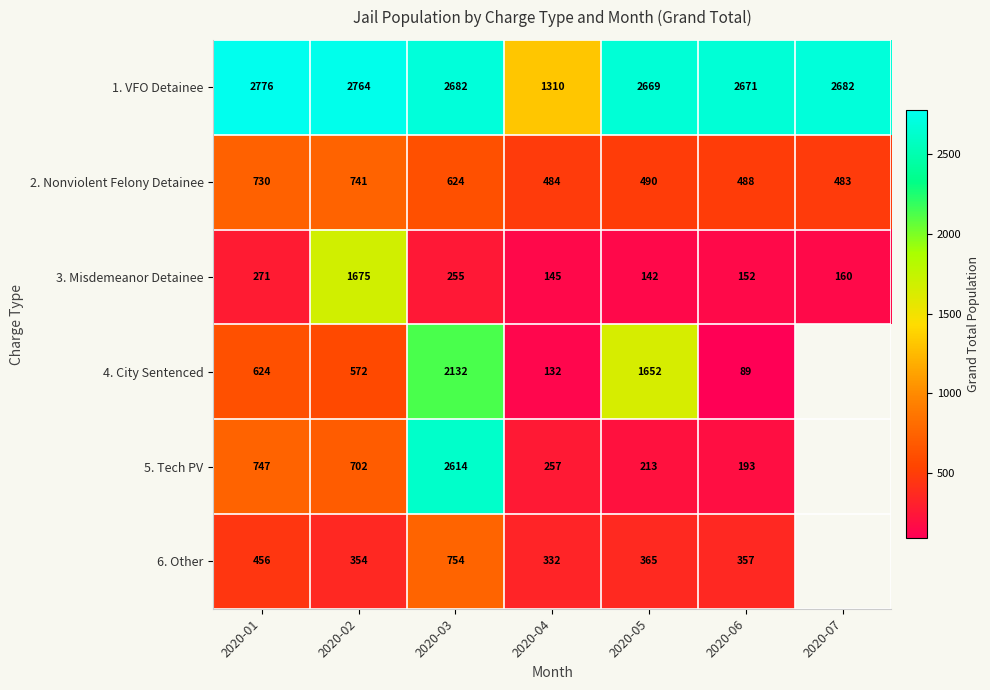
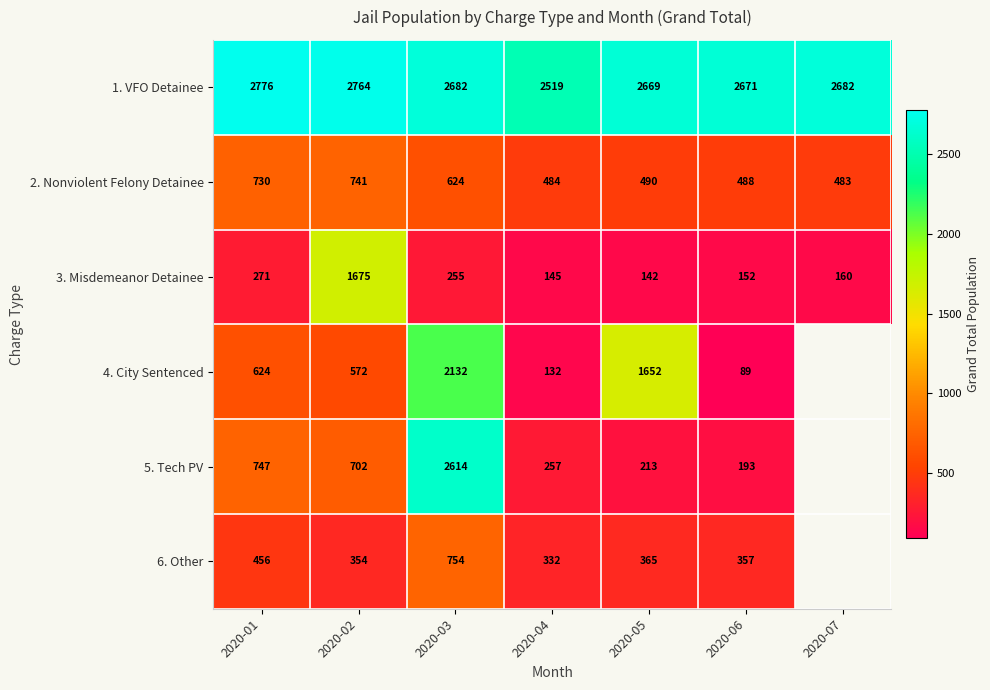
  {
    "1. VFO Detainee": {
      "2020-01": 2776,
      "2020-02": 2764,
      "2020-03": 2682,
-     "2020-04": 1310,
+     "2020-04": 2519,
      "2020-05": 2669,
      "2020-06": 2671,
      "2020-07": 2682
    },
    "2. Nonviolent Felony Detainee": {
      "2020-01": 730,
      "2020-02": 741,
      "2020-03": 624,
      "2020-04": 484,
      "2020-05": 490,
      "2020-06": 488,
      "2020-07": 483
    },
    "3. Misdemeanor Detainee": {
      "2020-01": 271,
      "2020-02": 1675,
      "2020-03": 255,
      "2020-04": 145,
      "2020-05": 142,
      "2020-06": 152,
      "2020-07": 160
    },
    "4. City Sentenced": {
      "2020-01": 624,
      "2020-02": 572,
      "2020-03": 2132,
      "2020-04": 132,
      "2020-05": 1652,
      "2020-06": 89
    },
    "5. Tech PV": {
      "2020-01": 747,
      "2020-02": 702,
      "2020-03": 2614,
      "2020-04": 257,
      "2020-05": 213,
      "2020-06": 193
    },
    "6. Other": {
      "2020-01": 456,
      "2020-02": 354,
      "2020-03": 754,
      "2020-04": 332,
      "2020-05": 365,
      "2020-06": 357
    }
  }
